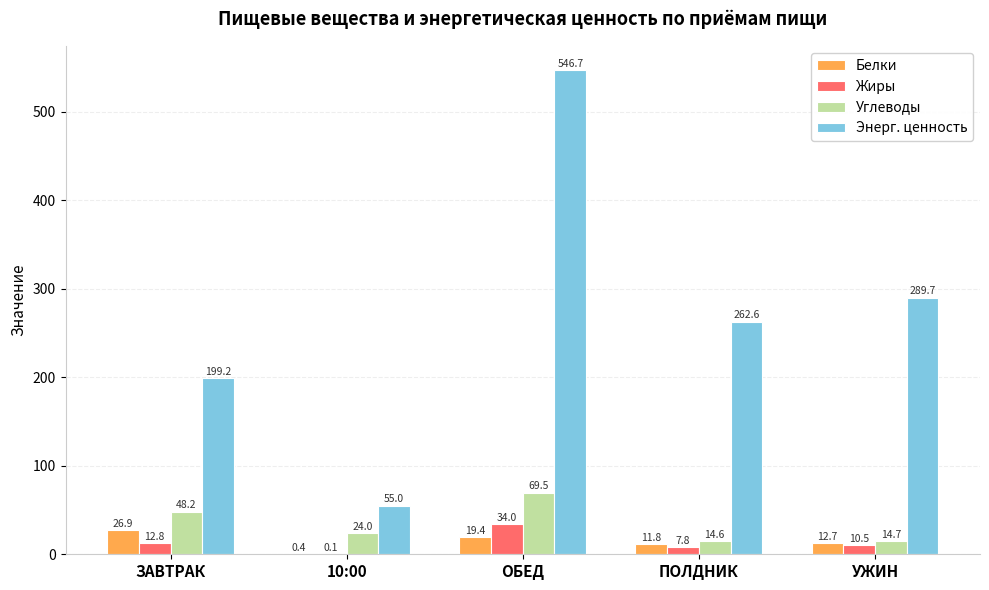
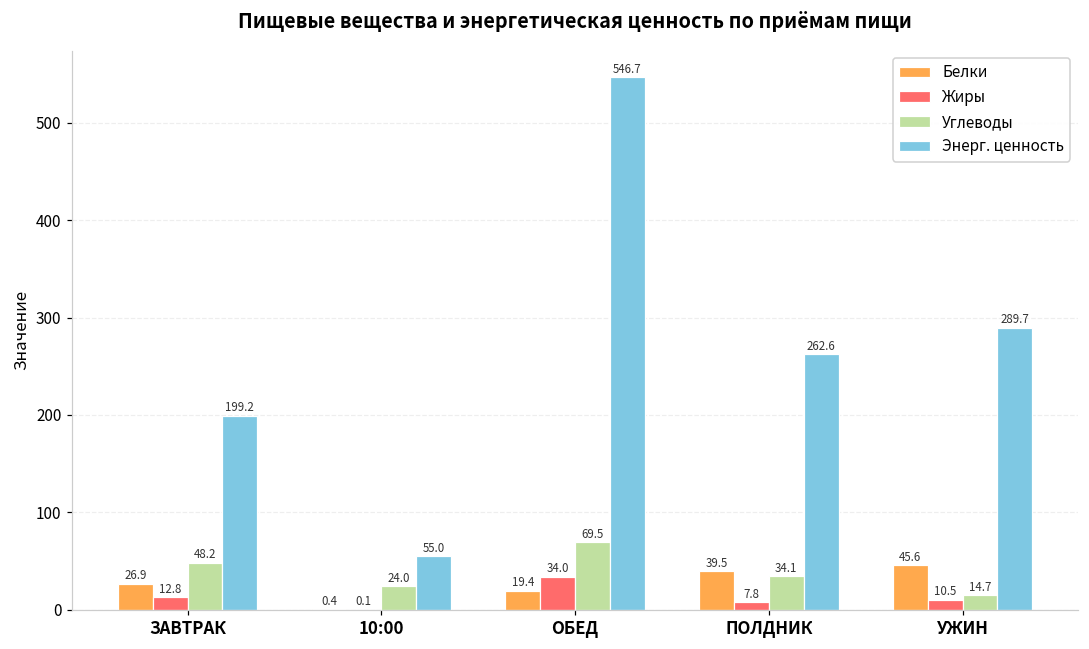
  {
    "Белки": {
      "ЗАВТРАК": 26.9,
      "10:00": 0.4,
      "ОБЕД": 19.4,
-     "ПОЛДНИК": 11.8,
-     "УЖИН": 12.7
+     "ПОЛДНИК": 39.5,
+     "УЖИН": 45.6
    },
    "Жиры": {
      "ЗАВТРАК": 12.8,
      "10:00": 0.1,
      "ОБЕД": 34.0,
      "ПОЛДНИК": 7.8,
      "УЖИН": 10.5
    },
    "Углеводы": {
      "ЗАВТРАК": 48.2,
      "10:00": 24.0,
      "ОБЕД": 69.5,
-     "ПОЛДНИК": 14.6,
+     "ПОЛДНИК": 34.1,
      "УЖИН": 14.7
    },
    "Энерг. ценность": {
      "ЗАВТРАК": 199.2,
      "10:00": 55.0,
      "ОБЕД": 546.7,
      "ПОЛДНИК": 262.6,
      "УЖИН": 289.7
    }
  }
